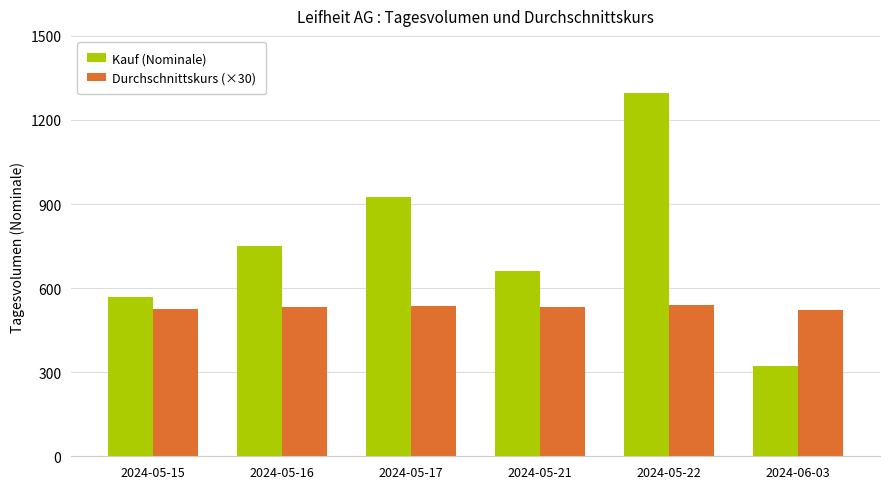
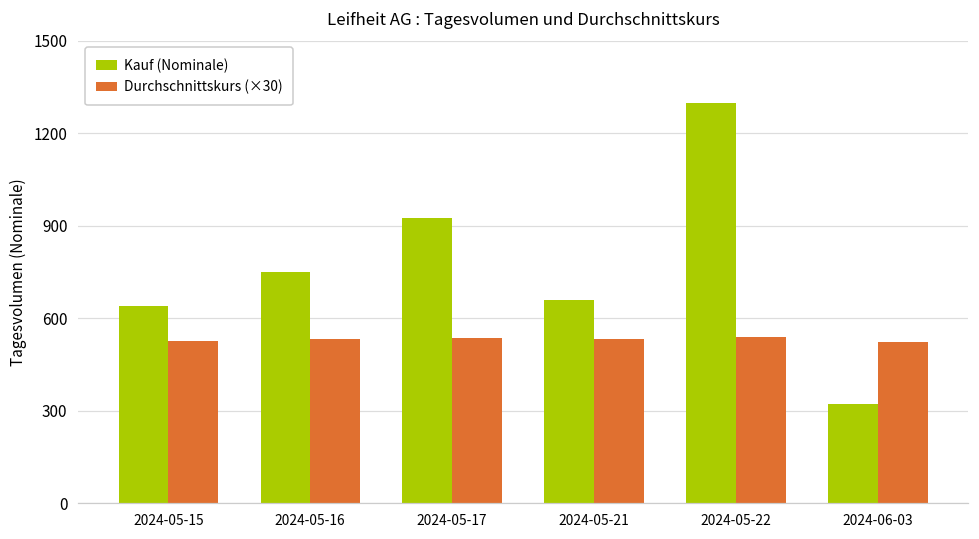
  {
    "Kauf (Nominale)": {
-     "2024-05-15": 570,
+     "2024-05-15": 640,
      "2024-05-16": 750,
      "2024-05-17": 930,
      "2024-05-21": 660,
      "2024-05-22": 1300,
      "2024-06-03": 320
    },
    "Durchschnittskurs (×30)": {
      "2024-05-15": 520,
      "2024-05-16": 530,
      "2024-05-17": 540,
      "2024-05-21": 530,
      "2024-05-22": 540,
      "2024-06-03": 520
    }
  }
